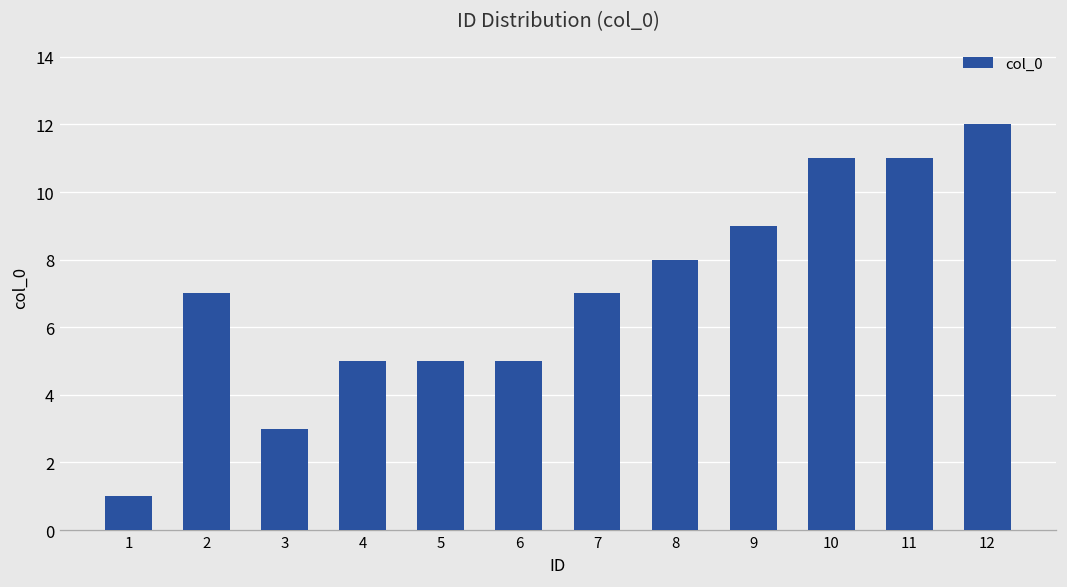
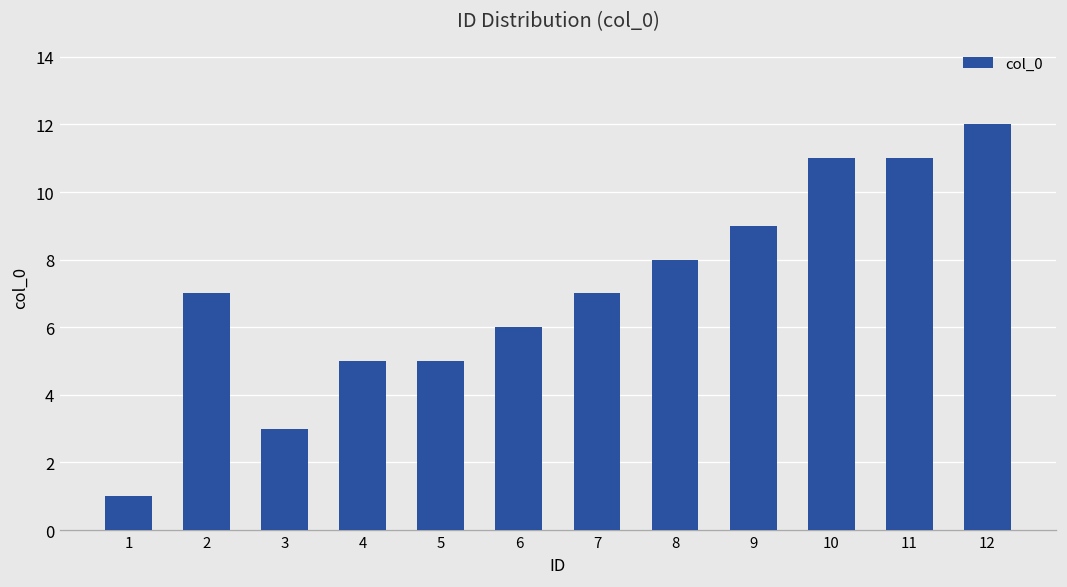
  {
    "1": 1,
    "2": 7,
    "3": 3,
    "4": 5,
    "5": 5,
-   "6": 5,
+   "6": 6,
    "7": 7,
    "8": 8,
    "9": 9,
    "10": 11,
    "11": 11,
    "12": 12
  }
